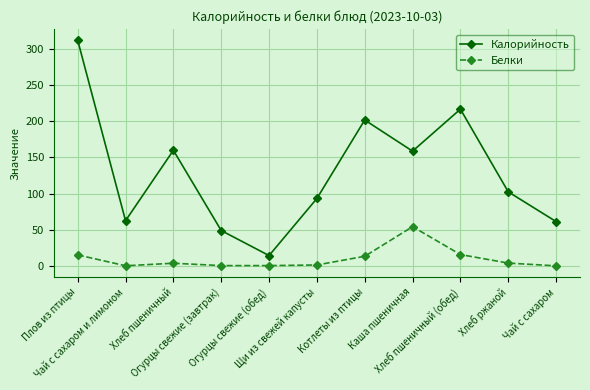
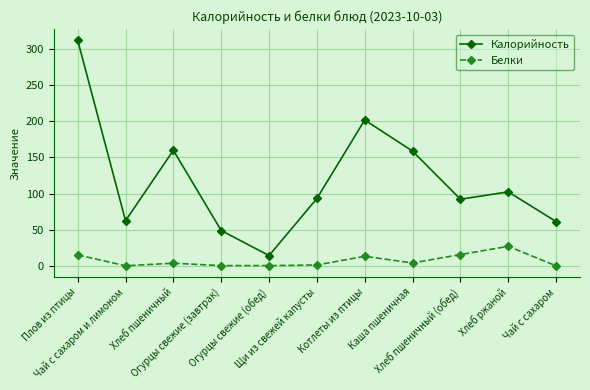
  {
    "Калорийность": {
      "Плов из птицы": 310,
      "Чай с сахаром и лимоном": 60,
      "Хлеб пшеничный": 160,
      "Огурцы свежие (завтрак)": 50,
      "Огурцы свежие (обед)": 10,
      "Щи из свежей капусты": 90,
      "Котлеты из птицы": 200,
      "Каша пшеничная": 160,
-     "Хлеб пшеничный (обед)": 220,
+     "Хлеб пшеничный (обед)": 90,
      "Хлеб ржаной": 100,
      "Чай с сахаром": 60
    },
    "Белки": {
      "Плов из птицы": 20,
      "Чай с сахаром и лимоном": 0,
      "Хлеб пшеничный": 0,
      "Огурцы свежие (завтрак)": 0,
      "Огурцы свежие (обед)": 0,
      "Щи из свежей капусты": 0,
      "Котлеты из птицы": 10,
-     "Каша пшеничная": 50,
+     "Каша пшеничная": 0,
      "Хлеб пшеничный (обед)": 20,
-     "Хлеб ржаной": 0,
+     "Хлеб ржаной": 30,
      "Чай с сахаром": 0
    }
  }
